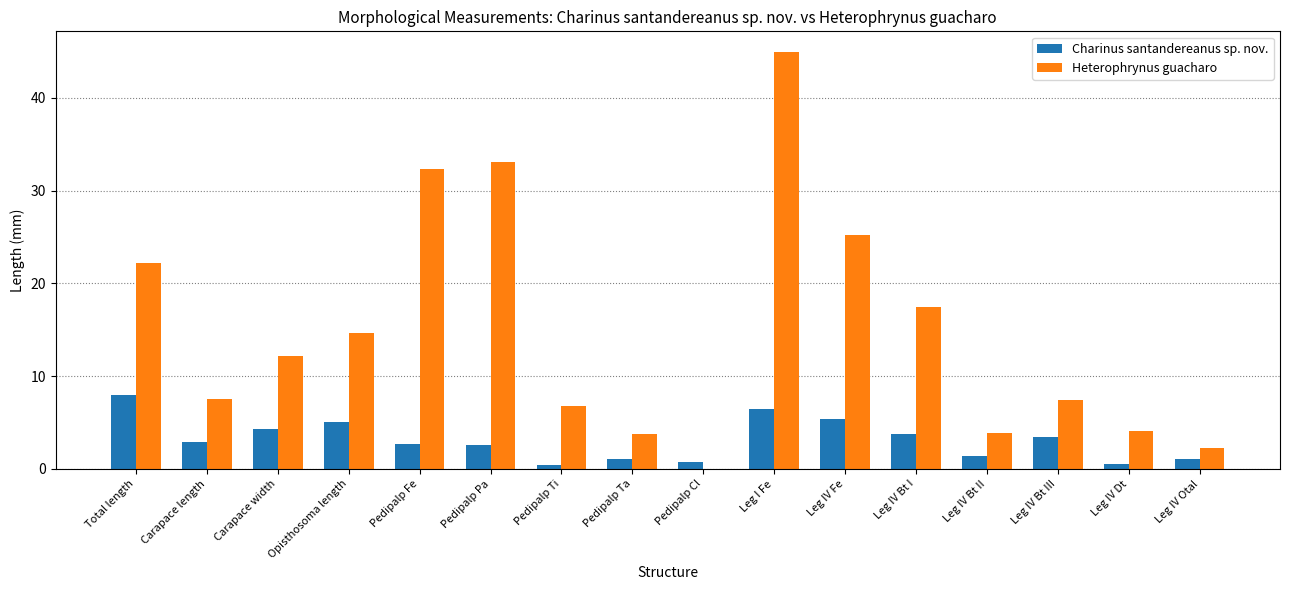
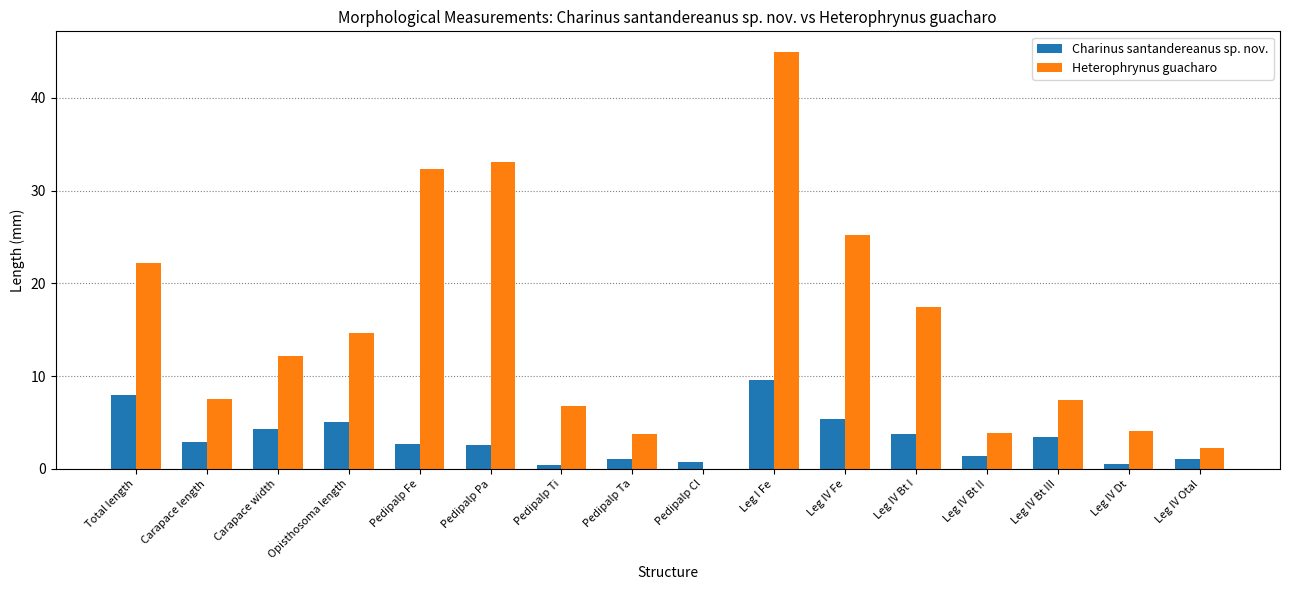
  {
    "Charinus santandereanus sp. nov.": {
      "Total length": 8,
      "Carapace length": 3,
      "Carapace width": 4,
      "Opisthosoma length": 5,
      "Pedipalp Fe": 3,
      "Pedipalp Pa": 3,
      "Pedipalp Ti": 0,
      "Pedipalp Ta": 1,
      "Pedipalp Cl": 1,
-     "Leg I Fe": 6,
+     "Leg I Fe": 10,
      "Leg IV Fe": 5,
      "Leg IV Bt I": 4,
      "Leg IV Bt II": 1,
      "Leg IV Bt III": 3,
      "Leg IV Dt": 1,
      "Leg IV Otal": 1
    },
    "Heterophrynus guacharo": {
      "Total length": 22,
      "Carapace length": 8,
      "Carapace width": 12,
      "Opisthosoma length": 15,
      "Pedipalp Fe": 32,
      "Pedipalp Pa": 33,
      "Pedipalp Ti": 7,
      "Pedipalp Ta": 4,
      "Pedipalp Cl": 0,
      "Leg I Fe": 45,
      "Leg IV Fe": 25,
      "Leg IV Bt I": 17,
      "Leg IV Bt II": 4,
      "Leg IV Bt III": 7,
      "Leg IV Dt": 4,
      "Leg IV Otal": 2
    }
  }
